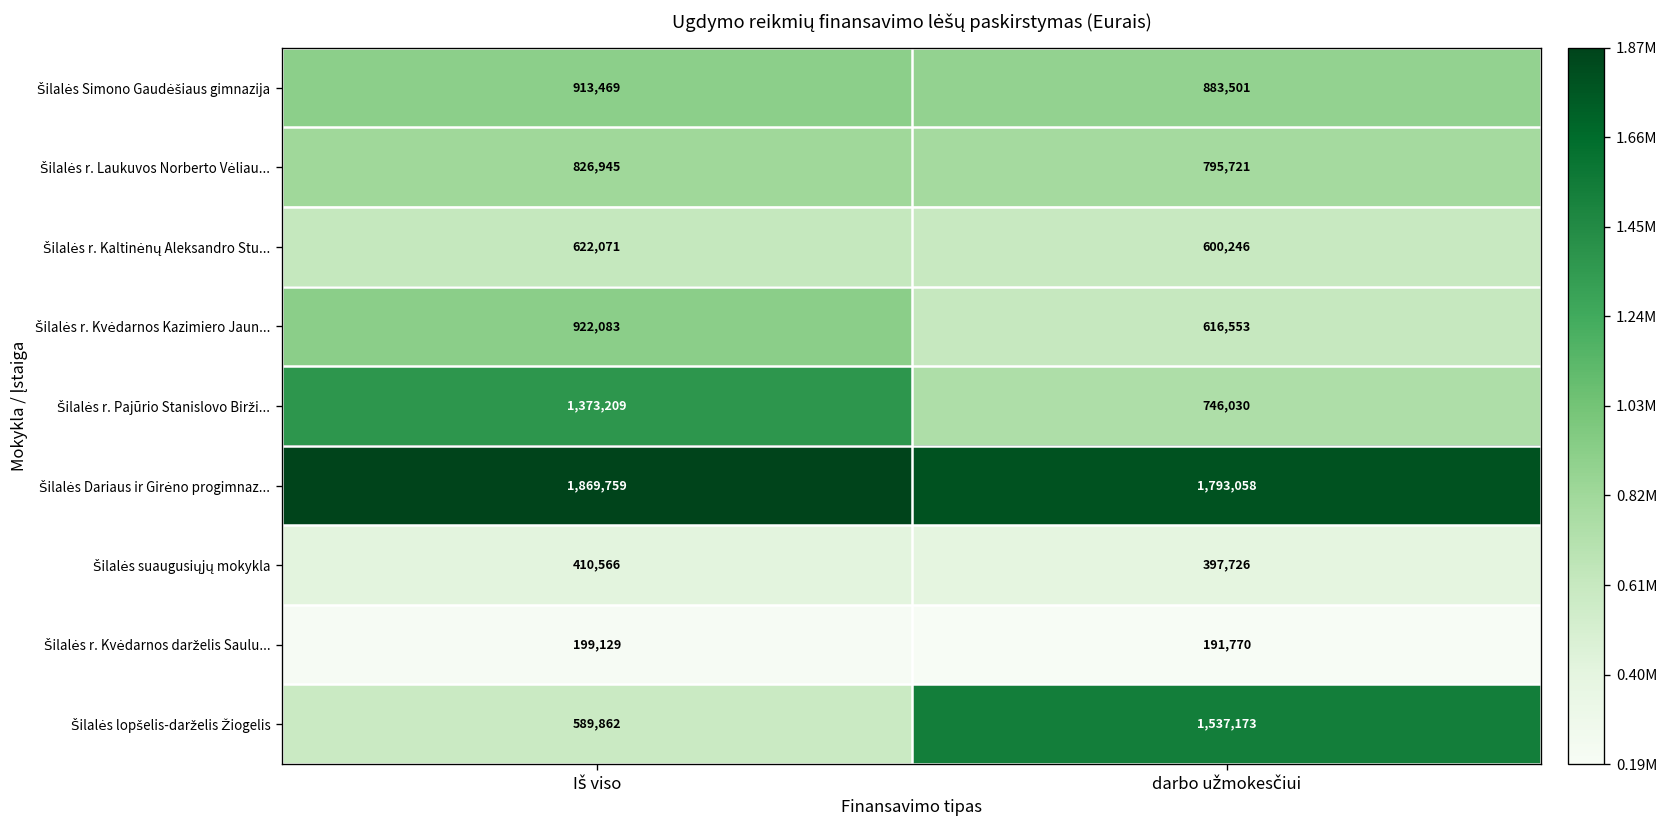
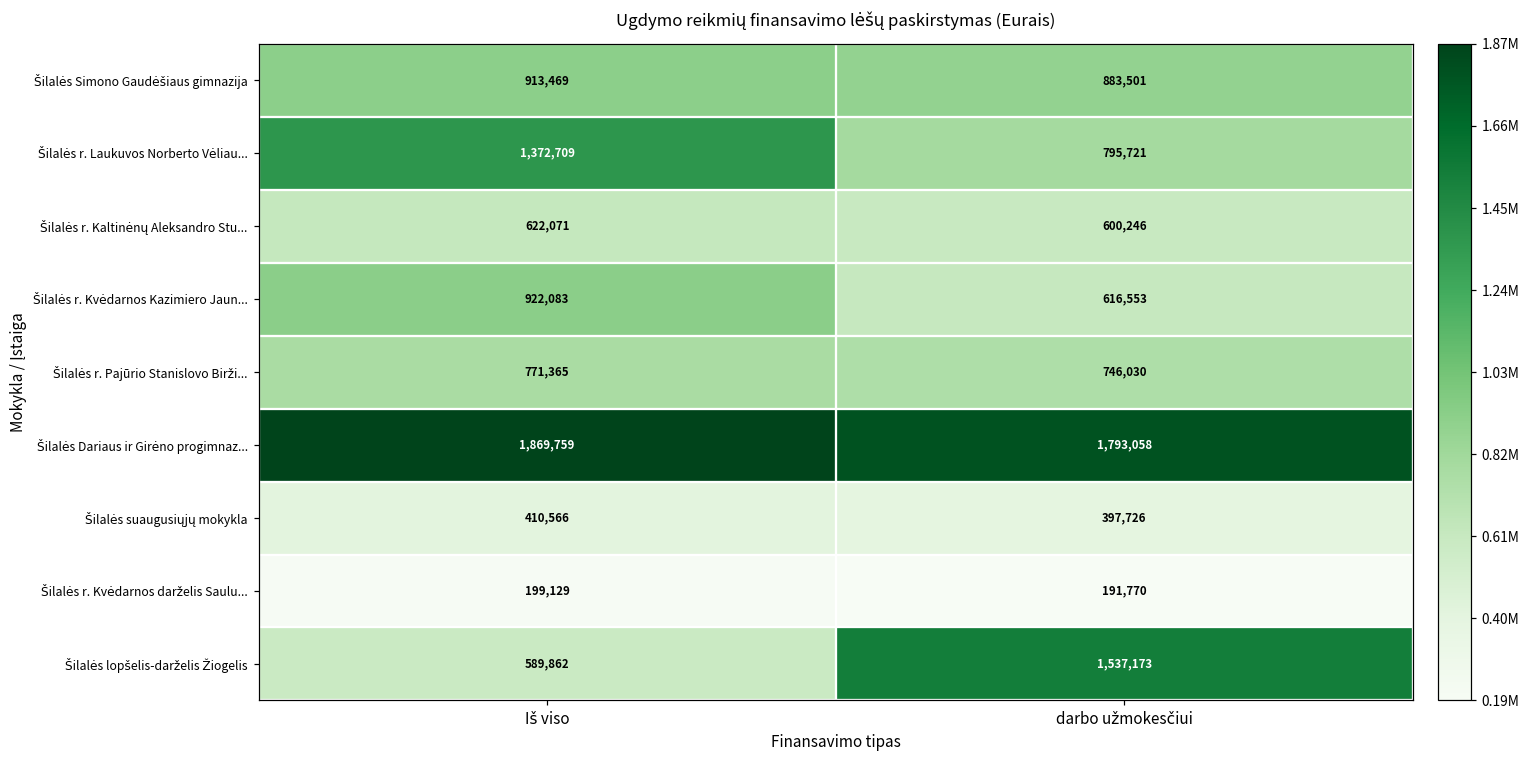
  {
    "Šilalės Simono Gaudėšiaus gimnazija": {
      "Iš viso": "913,469",
      "darbo užmokesčiui": "883,501"
    },
    "Šilalės r. Laukuvos Norberto Vėliau...": {
-     "Iš viso": "826,945",
+     "Iš viso": "1,372,709",
      "darbo užmokesčiui": "795,721"
    },
    "Šilalės r. Kaltinėnų Aleksandro Stu...": {
      "Iš viso": "622,071",
      "darbo užmokesčiui": "600,246"
    },
    "Šilalės r. Kvėdarnos Kazimiero Jaun...": {
      "Iš viso": "922,083",
      "darbo užmokesčiui": "616,553"
    },
    "Šilalės r. Pajūrio Stanislovo Birži...": {
-     "Iš viso": "1,373,209",
+     "Iš viso": "771,365",
      "darbo užmokesčiui": "746,030"
    },
    "Šilalės Dariaus ir Girėno progimnaz...": {
      "Iš viso": "1,869,759",
      "darbo užmokesčiui": "1,793,058"
    },
    "Šilalės suaugusiųjų mokykla": {
      "Iš viso": "410,566",
      "darbo užmokesčiui": "397,726"
    },
    "Šilalės r. Kvėdarnos darželis Saulu...": {
      "Iš viso": "199,129",
      "darbo užmokesčiui": "191,770"
    },
    "Šilalės lopšelis-darželis Žiogelis": {
      "Iš viso": "589,862",
      "darbo užmokesčiui": "1,537,173"
    }
  }
